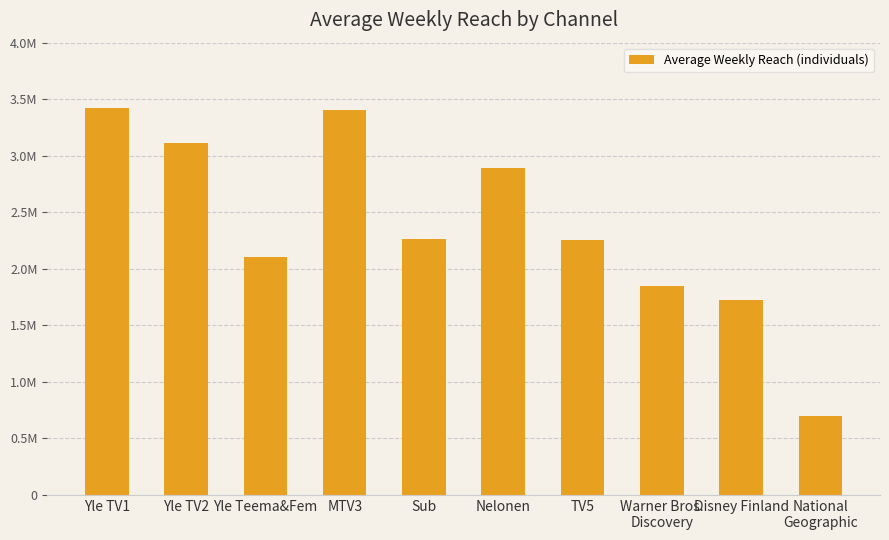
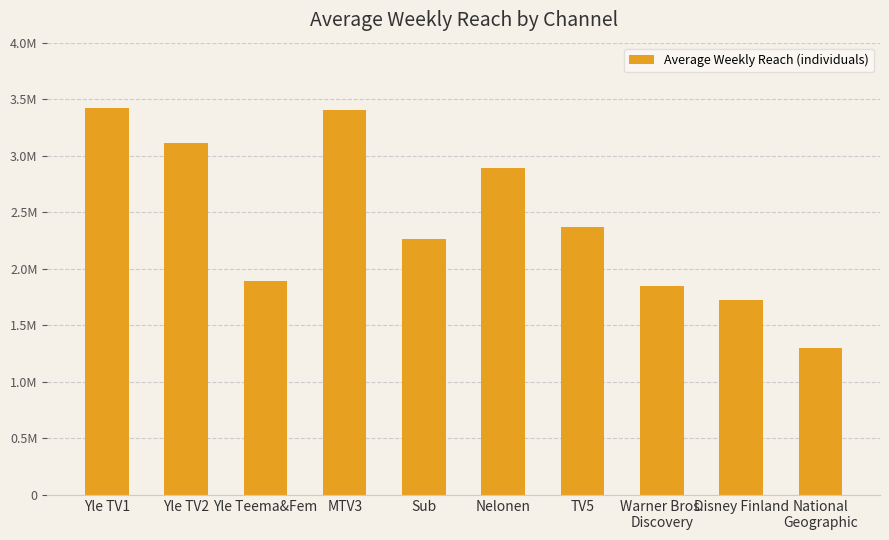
  {
    "Yle TV1": 3420000,
    "Yle TV2": 3120000,
-   "Yle Teema&Fem": 2110000,
+   "Yle Teema&Fem": 1890000,
    "MTV3": 3400000,
    "Sub": 2260000,
    "Nelonen": 2890000,
-   "TV5": 2260000,
+   "TV5": 2370000,
    "Warner Bros. Discovery": 1850000,
    "Disney Finland": 1720000,
-   "National Geographic": 700000
+   "National Geographic": 1300000
  }
